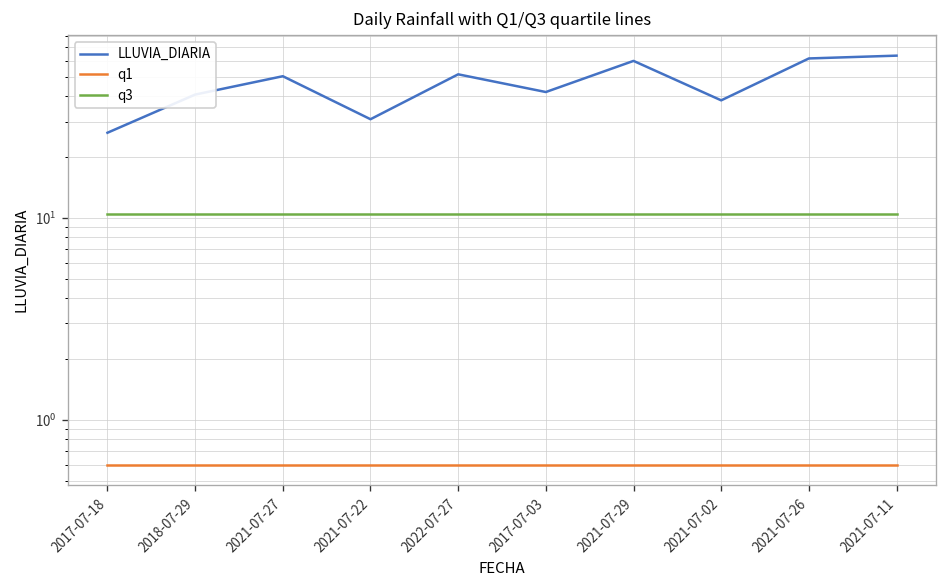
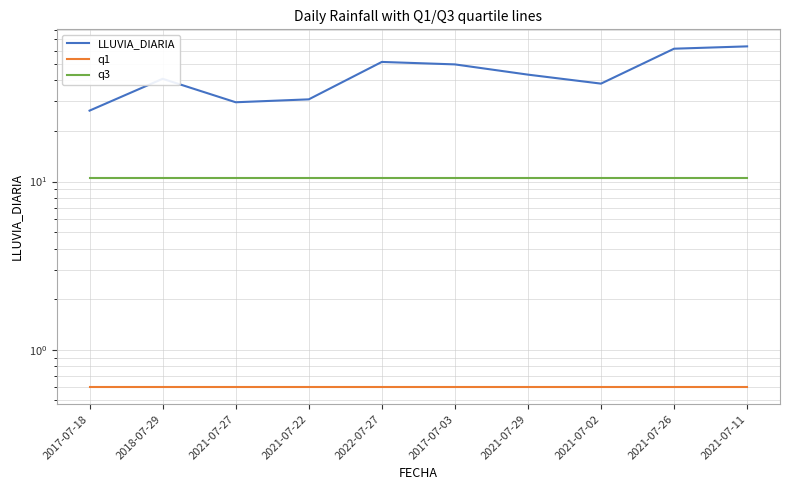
  {
    "LLUVIA_DIARIA": {
      "2017-07-18": 26,
-     "2021-07-27": 50,
+     "2021-07-27": 30,
      "2021-07-22": 31,
      "2022-07-27": 51,
-     "2017-07-03": 42,
-     "2021-07-29": 60,
+     "2017-07-03": 50,
+     "2021-07-29": 43,
      "2021-07-02": 38,
      "2021-07-26": 62,
      "2021-07-11": 64
    },
    "q1": {
      "2017-07-18": 0.60,
      "2018-07-29": 0.60,
      "2021-07-27": 0.60,
      "2021-07-22": 0.60,
      "2022-07-27": 0.60,
      "2017-07-03": 0.60,
      "2021-07-29": 0.60,
      "2021-07-02": 0.60,
      "2021-07-26": 0.60,
      "2021-07-11": 0.60
    },
    "q3": {
      "2017-07-18": 10,
      "2018-07-29": 10,
      "2021-07-27": 10,
      "2021-07-22": 10,
      "2022-07-27": 10,
      "2017-07-03": 10,
      "2021-07-29": 10,
      "2021-07-02": 10,
      "2021-07-26": 10,
      "2021-07-11": 10
    }
  }
